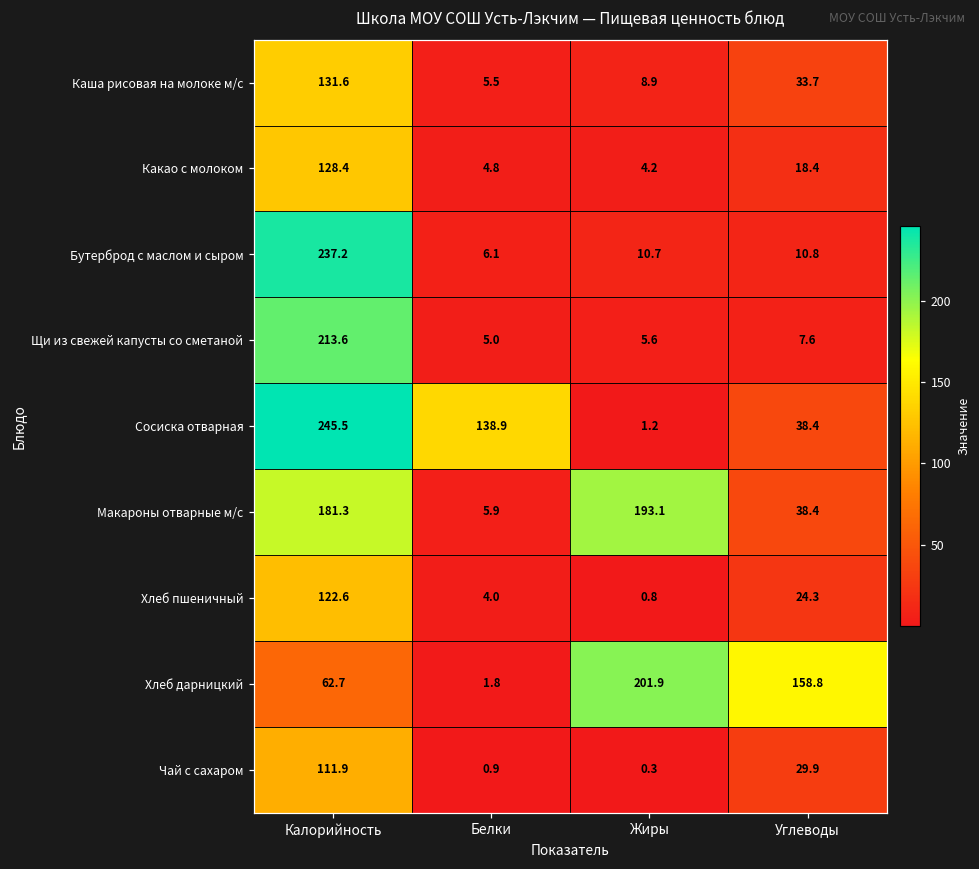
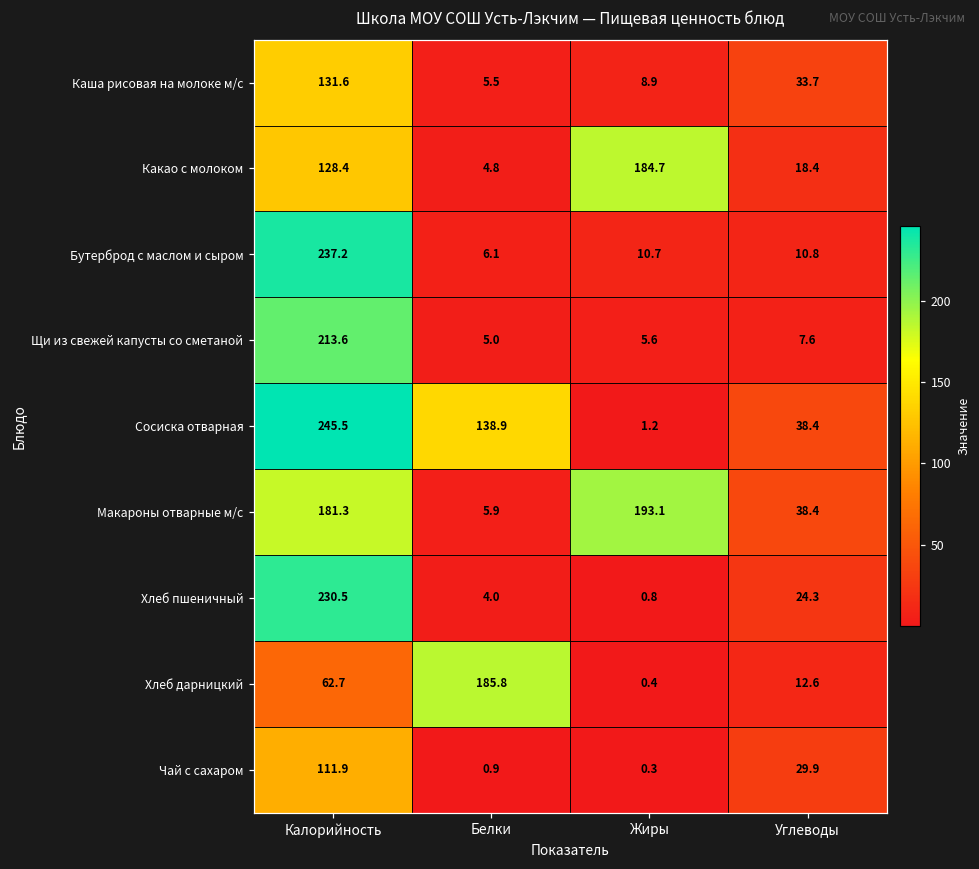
  {
    "Каша рисовая на молоке м/с": {
      "Калорийность": 131.6,
      "Белки": 5.5,
      "Жиры": 8.9,
      "Углеводы": 33.7
    },
    "Какао с молоком": {
      "Калорийность": 128.4,
      "Белки": 4.8,
-     "Жиры": 4.2,
+     "Жиры": 184.7,
      "Углеводы": 18.4
    },
    "Бутерброд с маслом и сыром": {
      "Калорийность": 237.2,
      "Белки": 6.1,
      "Жиры": 10.7,
      "Углеводы": 10.8
    },
    "Щи из свежей капусты со сметаной": {
      "Калорийность": 213.6,
      "Белки": 5.0,
      "Жиры": 5.6,
      "Углеводы": 7.6
    },
    "Сосиска отварная": {
      "Калорийность": 245.5,
      "Белки": 138.9,
      "Жиры": 1.2,
      "Углеводы": 38.4
    },
    "Макароны отварные м/с": {
      "Калорийность": 181.3,
      "Белки": 5.9,
      "Жиры": 193.1,
      "Углеводы": 38.4
    },
    "Хлеб пшеничный": {
-     "Калорийность": 122.6,
+     "Калорийность": 230.5,
      "Белки": 4.0,
      "Жиры": 0.8,
      "Углеводы": 24.3
    },
    "Хлеб дарницкий": {
      "Калорийность": 62.7,
-     "Белки": 1.8,
-     "Жиры": 201.9,
-     "Углеводы": 158.8
+     "Белки": 185.8,
+     "Жиры": 0.4,
+     "Углеводы": 12.6
    },
    "Чай с сахаром": {
      "Калорийность": 111.9,
      "Белки": 0.9,
      "Жиры": 0.3,
      "Углеводы": 29.9
    }
  }
